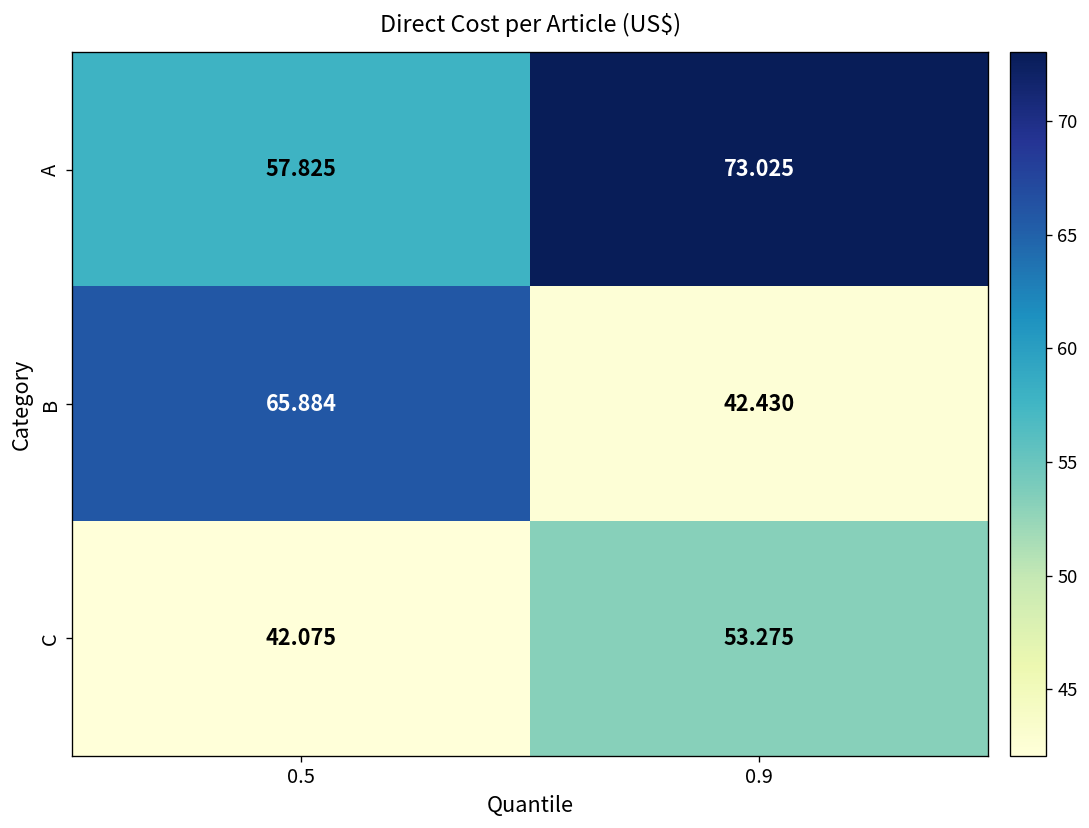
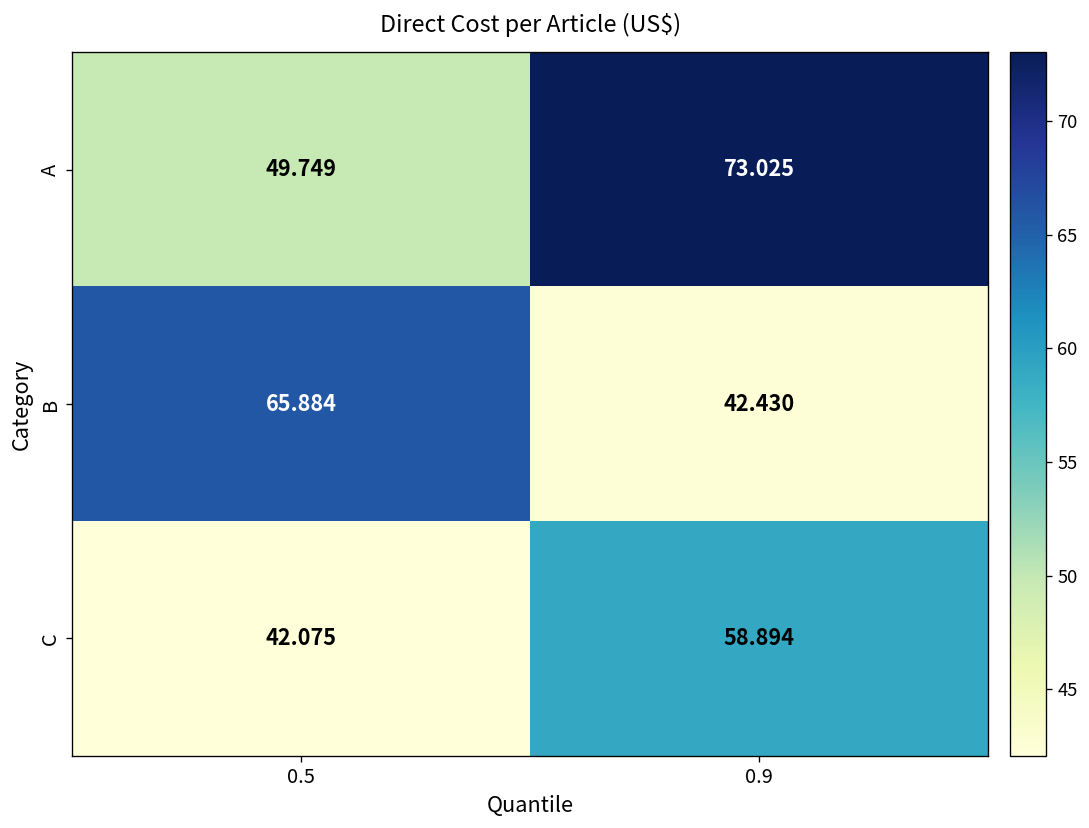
  {
    "A": {
-     "0.5": 57.825,
+     "0.5": 49.749,
      "0.9": 73.025
    },
    "B": {
      "0.5": 65.884,
      "0.9": 42.430
    },
    "C": {
      "0.5": 42.075,
-     "0.9": 53.275
+     "0.9": 58.894
    }
  }
